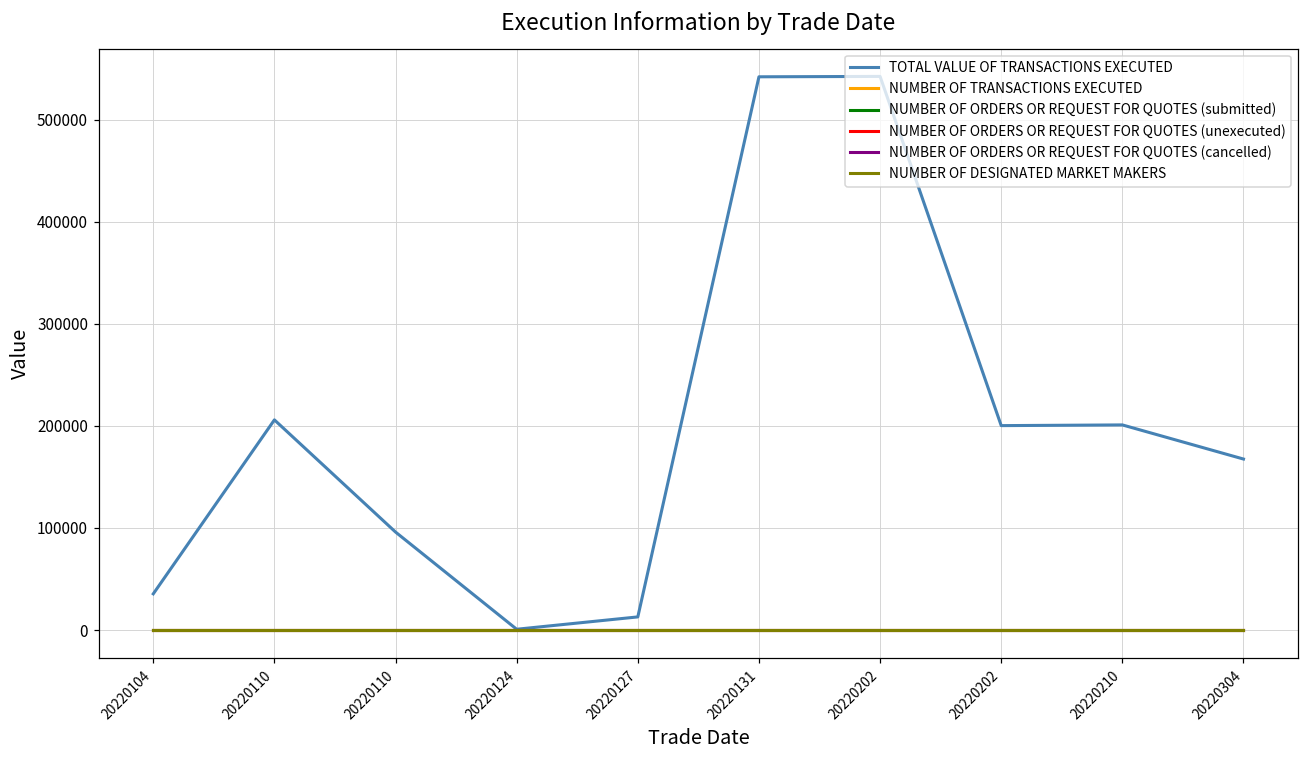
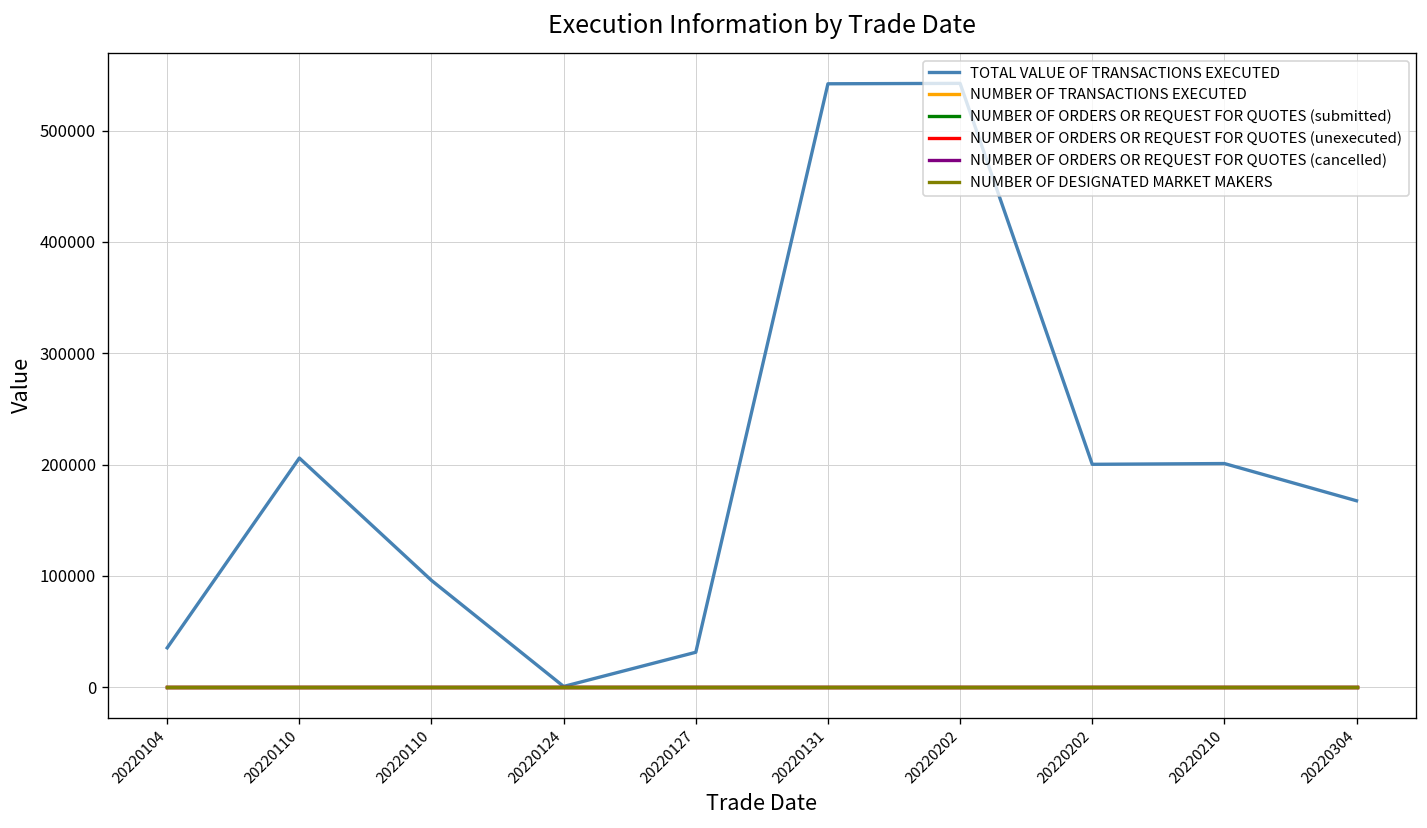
  {
    "TOTAL VALUE OF TRANSACTIONS EXECUTED": {
      "20220104": 40000,
-     "20220127": 10000,
+     "20220127": 30000,
      "20220131": 540000,
      "20220210": 200000,
      "20220304": 170000
    },
    "NUMBER OF DESIGNATED MARKET MAKERS": {
      "20220104": 0,
      "20220127": 0,
      "20220131": 0,
      "20220210": 0,
      "20220304": 0
    }
  }
